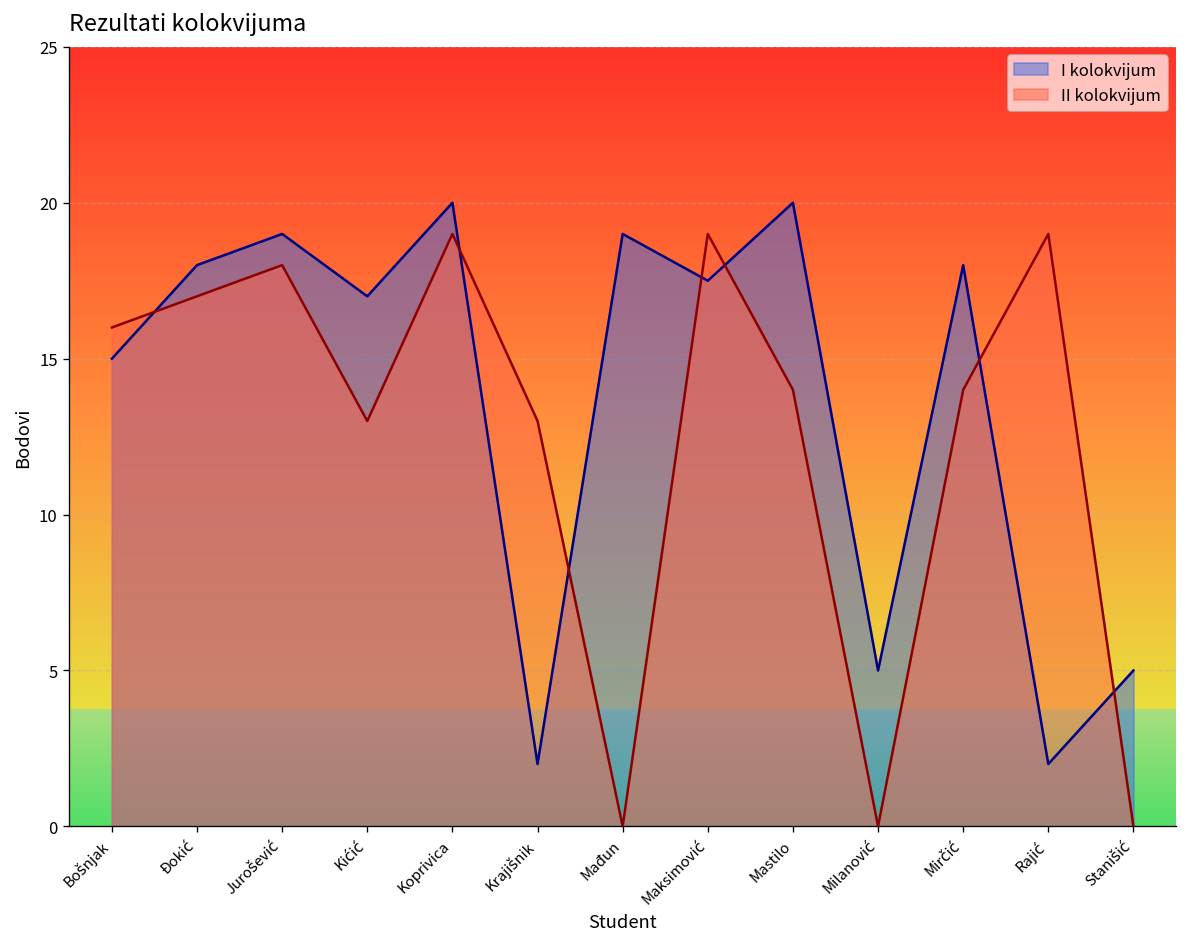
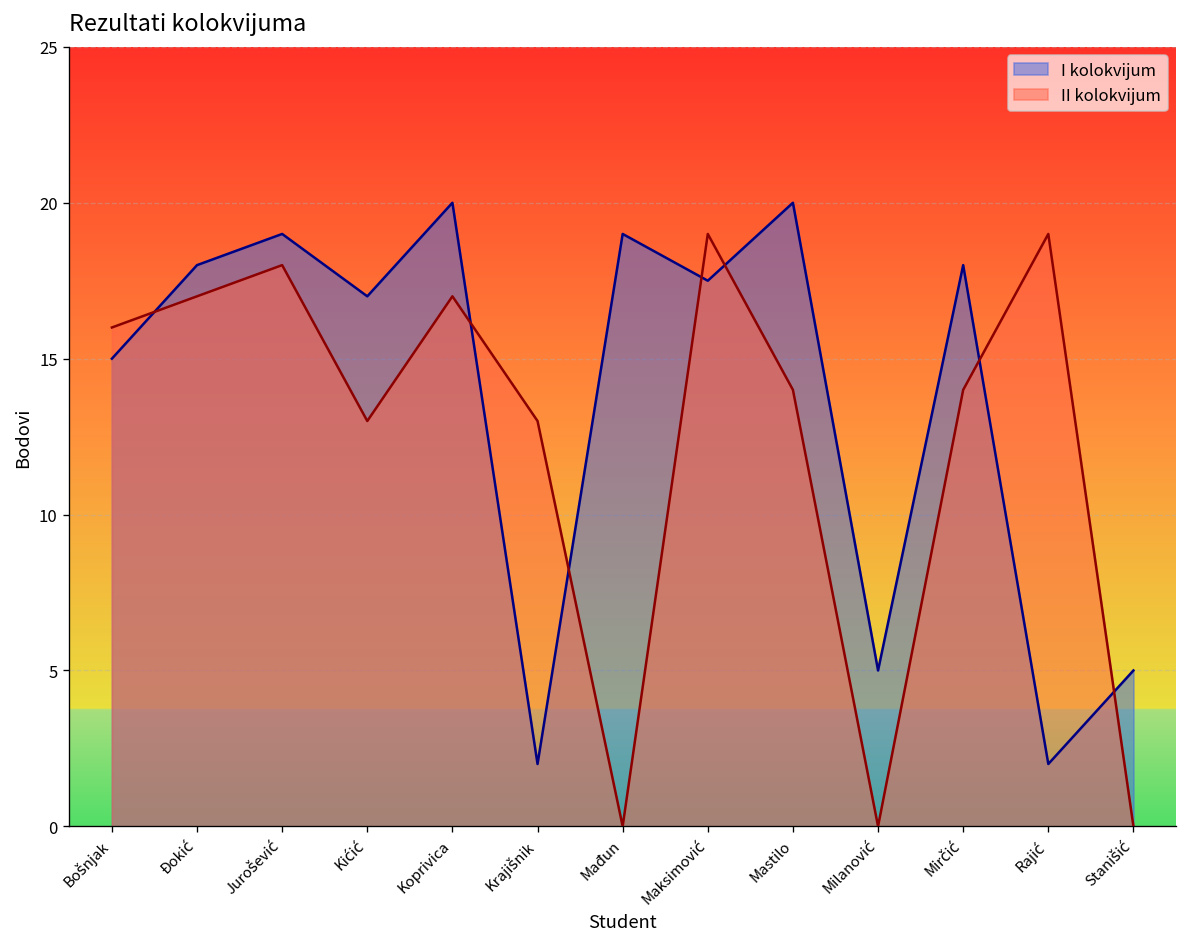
  {
    "I kolokvijum": {
      "Bošnjak": 15,
      "Đokić": 18,
      "Jurošević": 19,
      "Kićić": 17,
      "Koprivica": 20,
      "Krajišnik": 2,
      "Mađun": 19,
      "Maksimović": 17.5,
      "Mastilo": 20,
      "Milanović": 5,
      "Mirčić": 18,
      "Rajić": 2,
      "Stanišić": 5
    },
    "II kolokvijum": {
      "Bošnjak": 16,
      "Đokić": 17,
      "Jurošević": 18,
      "Kićić": 13,
-     "Koprivica": 19,
+     "Koprivica": 17,
      "Krajišnik": 13,
      "Mađun": 0,
      "Maksimović": 19,
      "Mastilo": 14,
      "Milanović": 0,
      "Mirčić": 14,
      "Rajić": 19,
      "Stanišić": 0
    }
  }
